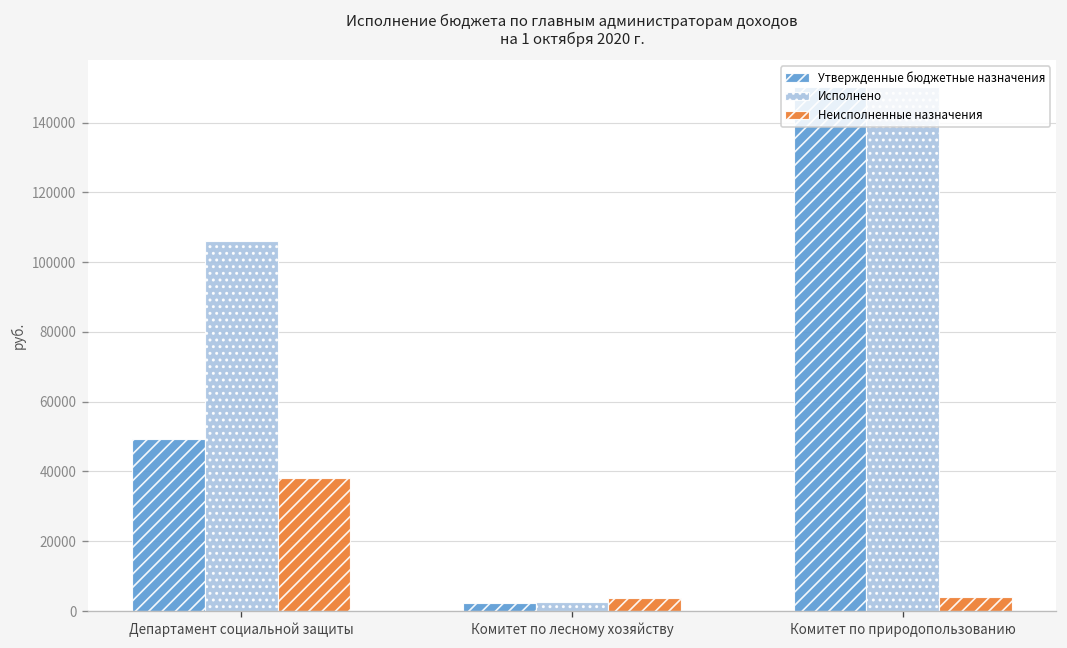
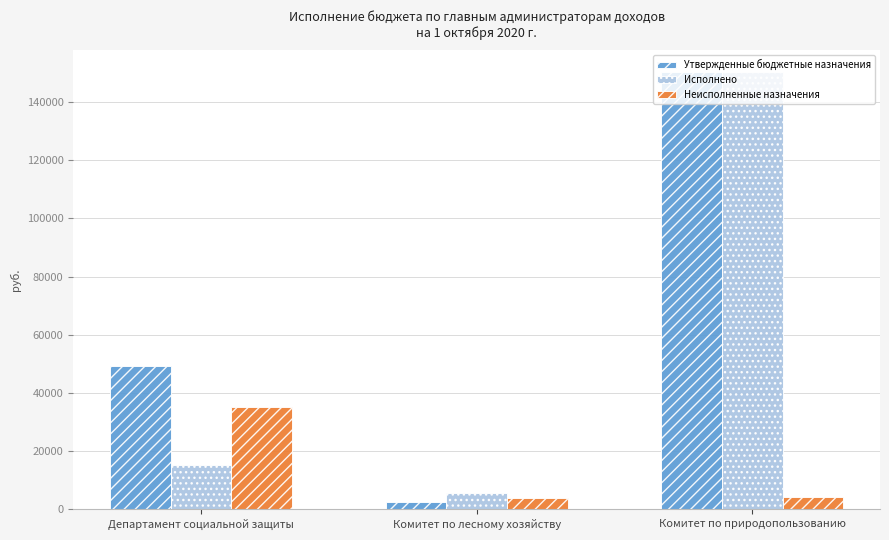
  {
    "Утвержденные бюджетные назначения": {
      "Департамент социальной защиты": 49000,
      "Комитет по лесному хозяйству": 2000
    },
    "Исполнено": {
-     "Департамент социальной защиты": 106000,
-     "Комитет по лесному хозяйству": 3000
+     "Департамент социальной защиты": 15000,
+     "Комитет по лесному хозяйству": 6000
    },
    "Неисполненные назначения": {
-     "Департамент социальной защиты": 38000,
+     "Департамент социальной защиты": 35000,
      "Комитет по лесному хозяйству": 4000,
      "Комитет по природопользованию": 4000
    }
  }
